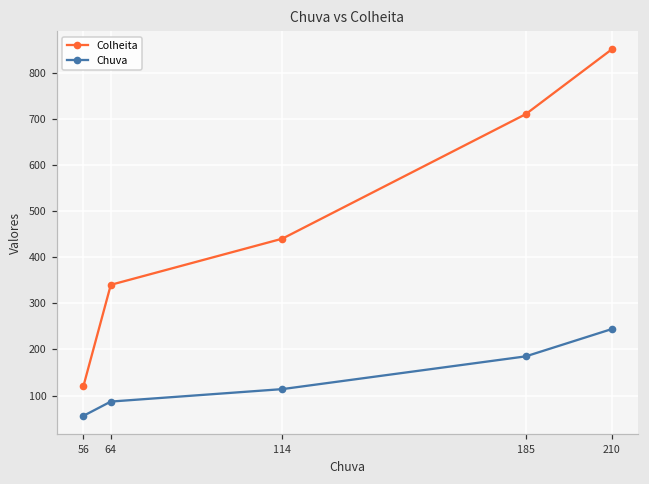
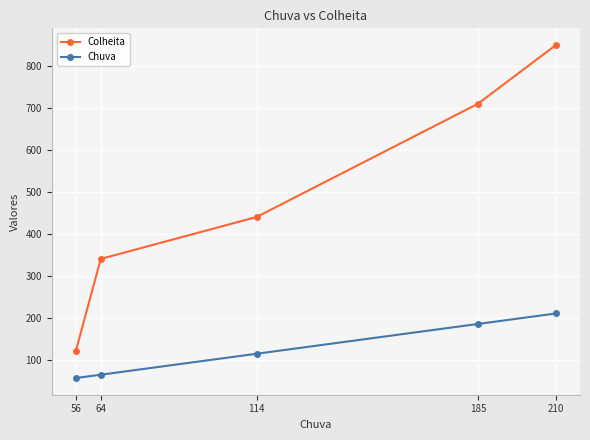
  {
    "Colheita": {
      "56": 120,
      "64": 340,
      "114": 440,
      "185": 710,
      "210": 850
    },
    "Chuva": {
      "56": 60,
-     "64": 90,
+     "64": 60,
      "114": 110,
      "185": 190,
-     "210": 240
+     "210": 210
    }
  }
